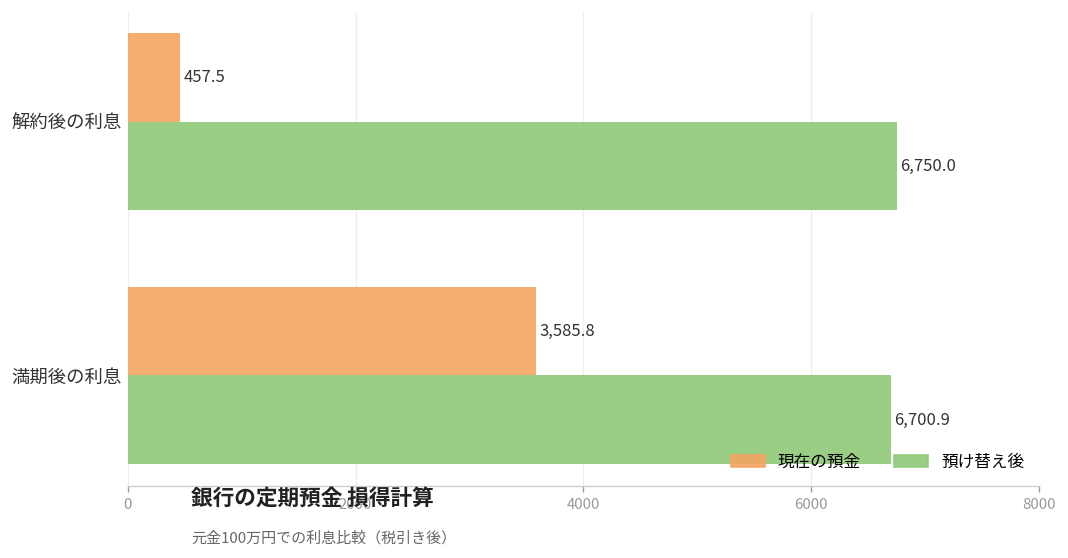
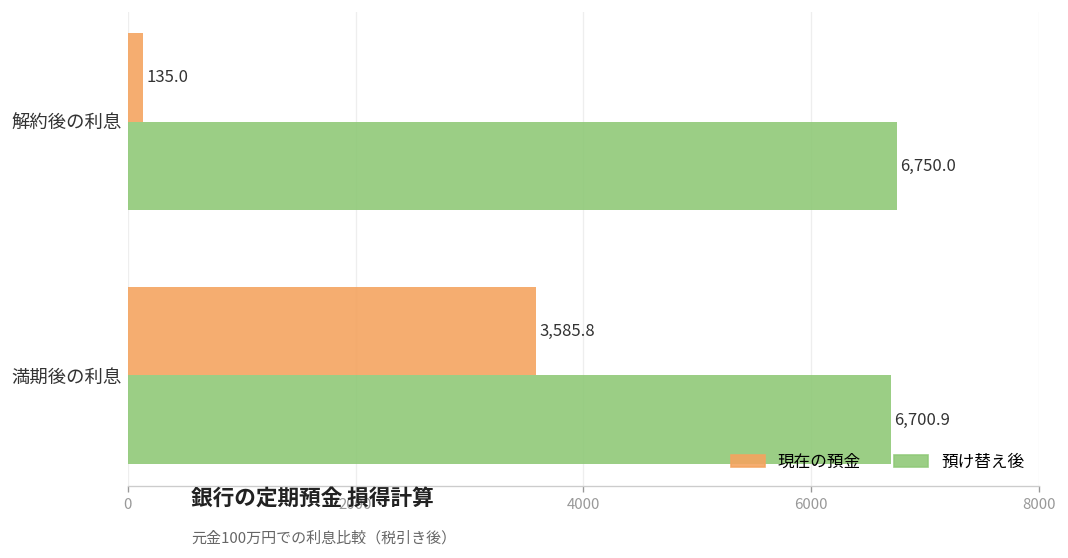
  {
    "現在の預金": {
-     "解約後の利息": "457.5",
+     "解約後の利息": "135.0",
      "満期後の利息": "3,585.8"
    },
    "預け替え後": {
      "解約後の利息": "6,750.0",
      "満期後の利息": "6,700.9"
    }
  }
